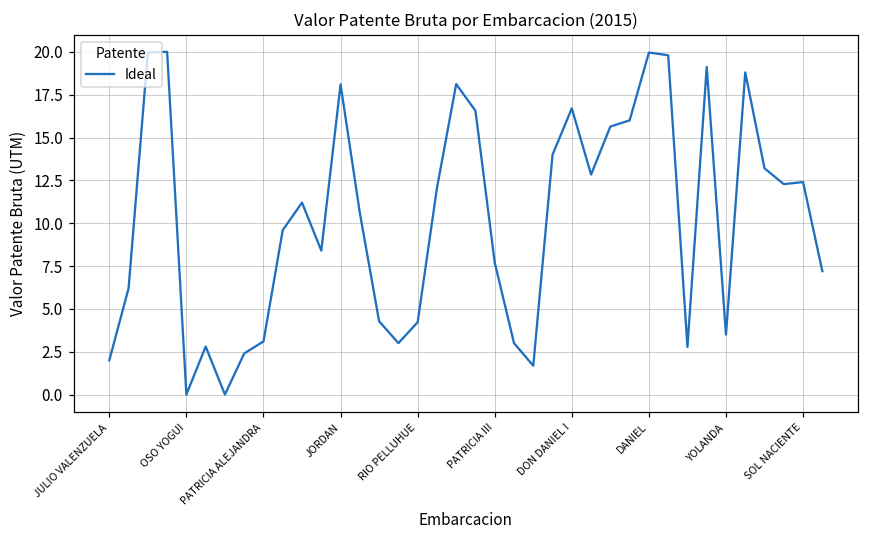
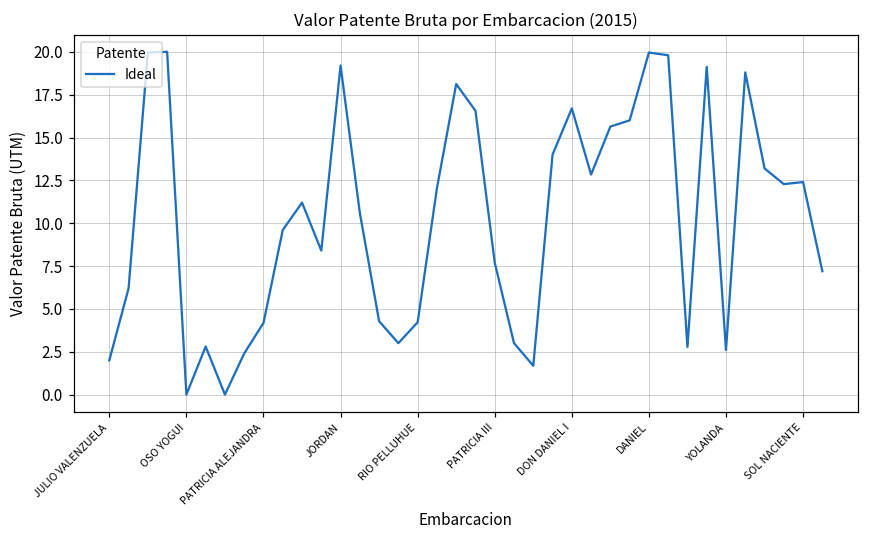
  {
    "JULIO VALENZUELA": 2.0,
    "OSO YOGUI": 0.0,
-   "PATRICIA ALEJANDRA": 3.1,
-   "JORDAN": 18.1,
+   "PATRICIA ALEJANDRA": 4.2,
+   "JORDAN": 19.2,
    "RIO PELLUHUE": 4.2,
    "PATRICIA III": 7.7,
    "DON DANIEL I": 16.7,
    "DANIEL": 20.0,
-   "YOLANDA": 3.5,
+   "YOLANDA": 2.6,
    "SOL NACIENTE": 12.4
  }
